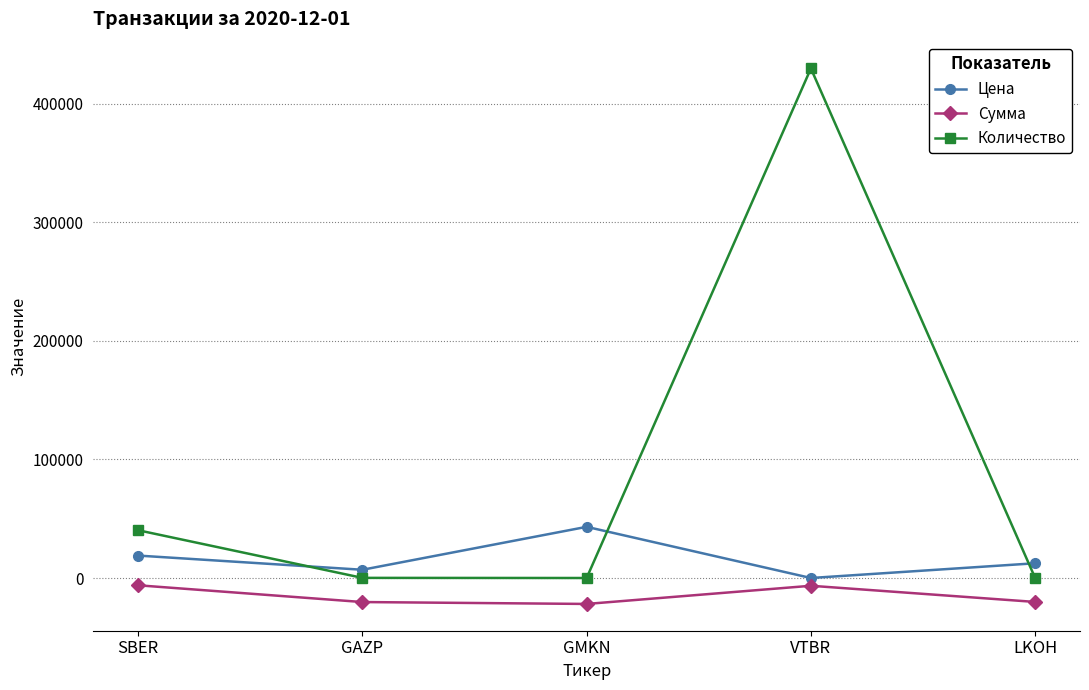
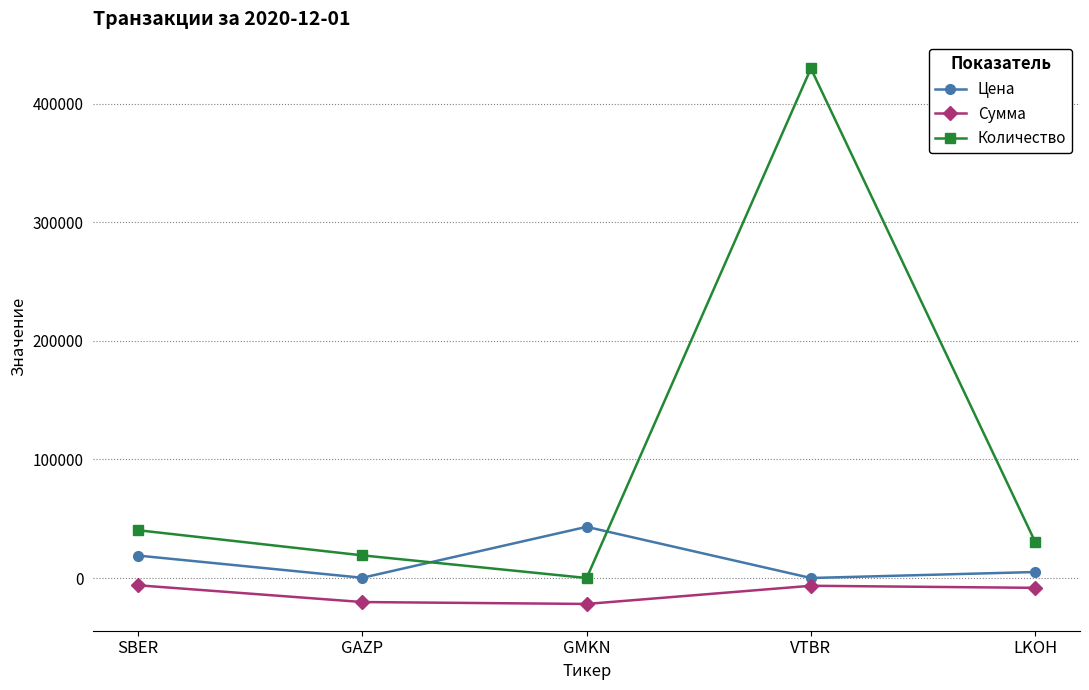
  {
    "Цена": {
      "SBER": 19000,
-     "GAZP": 7000,
+     "GAZP": 0,
      "GMKN": 43000,
      "VTBR": 0,
-     "LKOH": 12000
+     "LKOH": 5000
    },
    "Сумма": {
      "SBER": -6000,
      "GAZP": -20000,
      "GMKN": -22000,
      "VTBR": -7000,
-     "LKOH": -20000
+     "LKOH": -8000
    },
    "Количество": {
      "SBER": 40000,
-     "GAZP": 0,
+     "GAZP": 19000,
      "GMKN": 0,
      "VTBR": 430000,
-     "LKOH": 0
+     "LKOH": 31000
    }
  }
